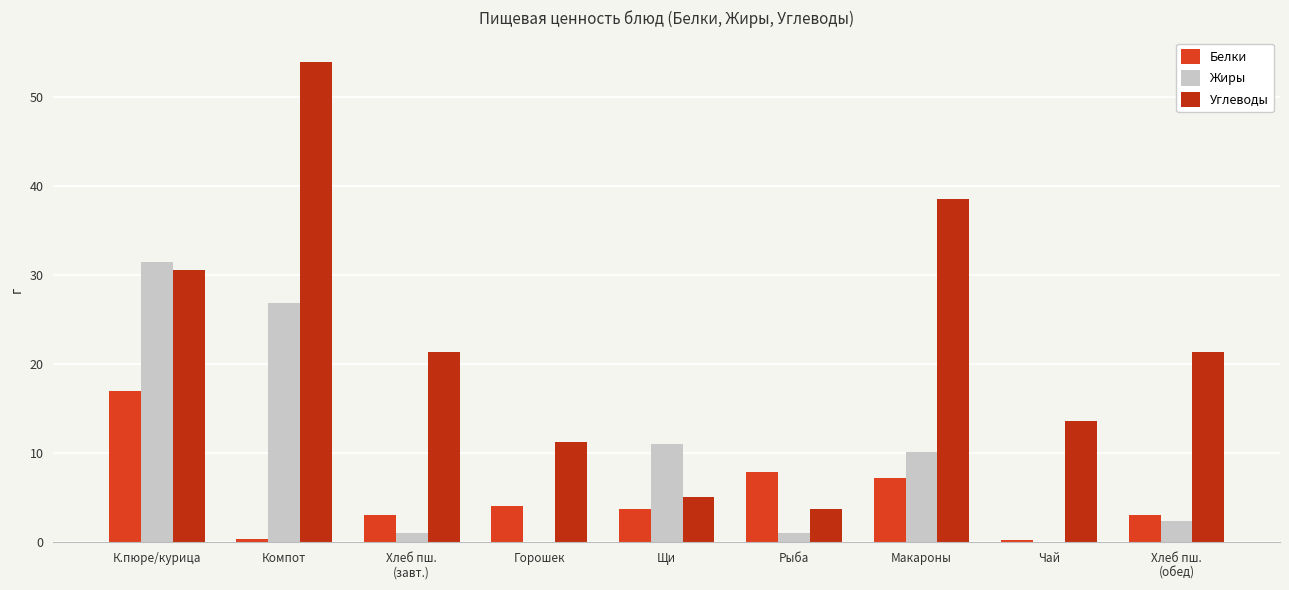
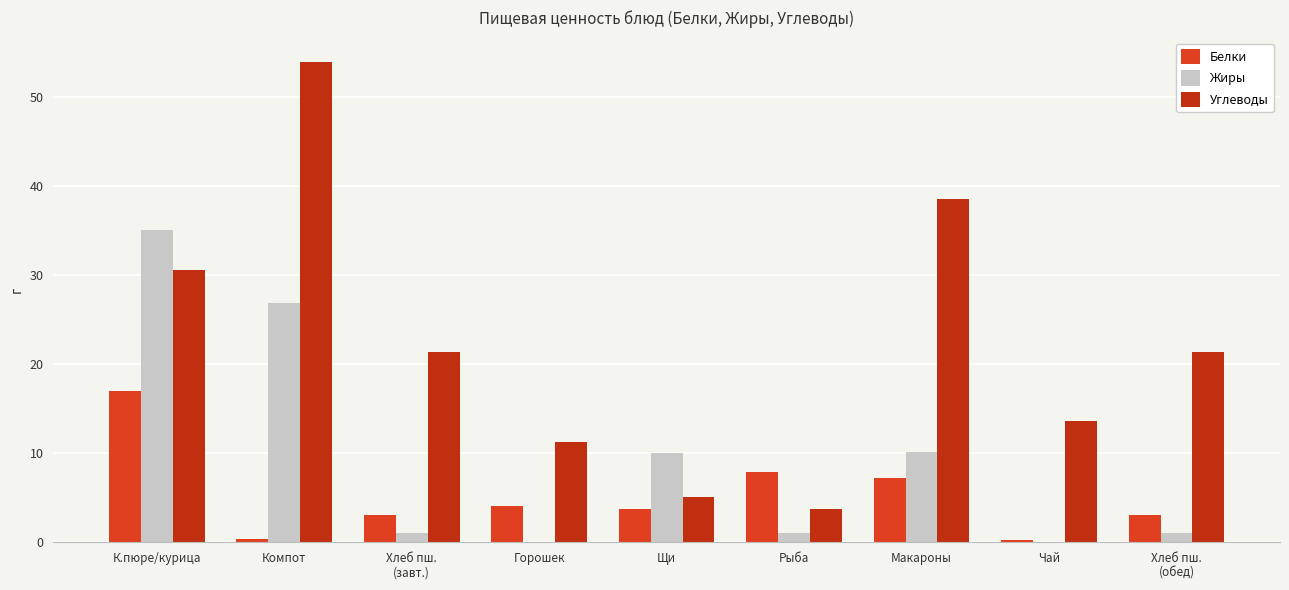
  {
    "Жиры": {
-     "К.пюре/курица": 31,
+     "К.пюре/курица": 35,
      "Компот": 27,
      "Хлеб пш. (завт.)": 1,
      "Горошек": 0,
-     "Щи": 11,
+     "Щи": 10,
      "Рыба": 1,
      "Макароны": 10,
      "Чай": 0,
-     "Хлеб пш. (обед)": 2
+     "Хлеб пш. (обед)": 1
    }
  }
